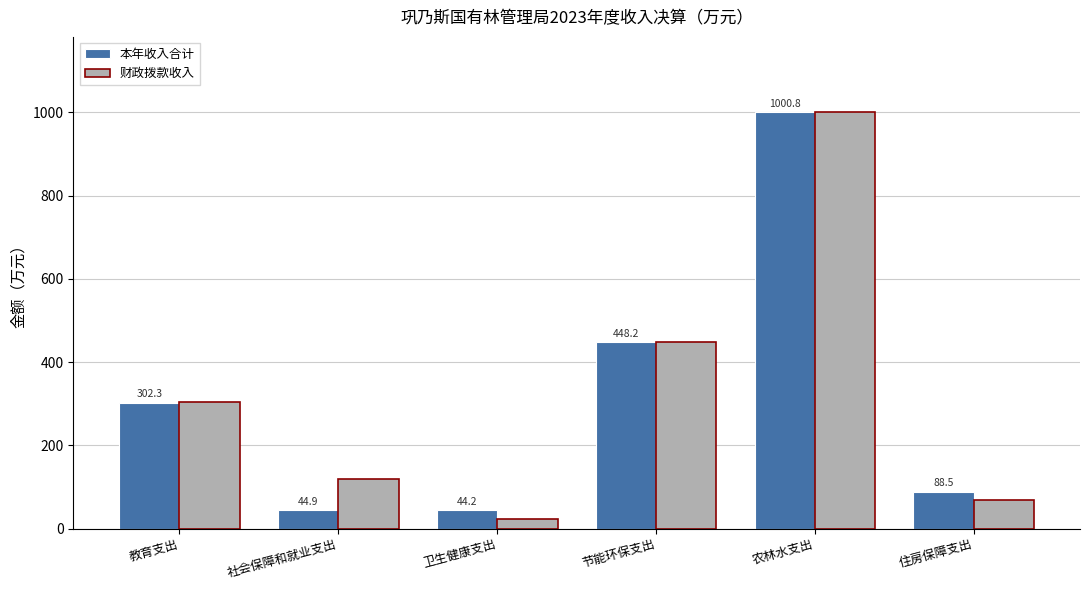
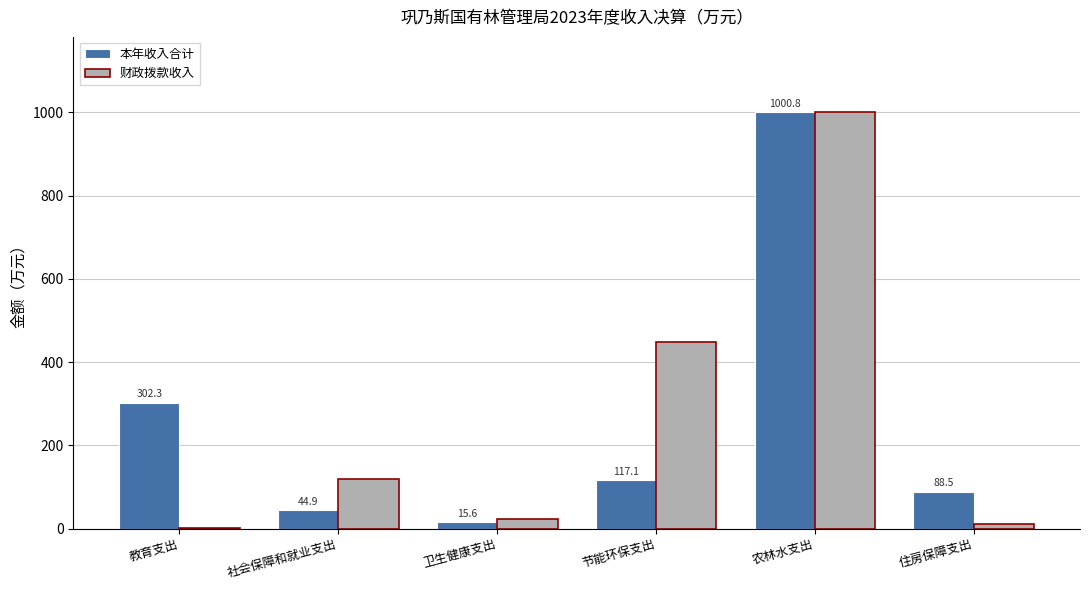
  {
    "本年收入合计": {
      "教育支出": 302.3,
      "社会保障和就业支出": 44.9,
-     "卫生健康支出": 44.2,
-     "节能环保支出": 448.2,
+     "卫生健康支出": 15.6,
+     "节能环保支出": 117.1,
      "农林水支出": 1000.8,
      "住房保障支出": 88.5
    },
    "财政拨款收入": {
-     "教育支出": 300,
+     "教育支出": 0,
      "社会保障和就业支出": 120,
      "卫生健康支出": 20,
      "节能环保支出": 450,
      "农林水支出": 1000,
-     "住房保障支出": 70
+     "住房保障支出": 10
    }
  }
